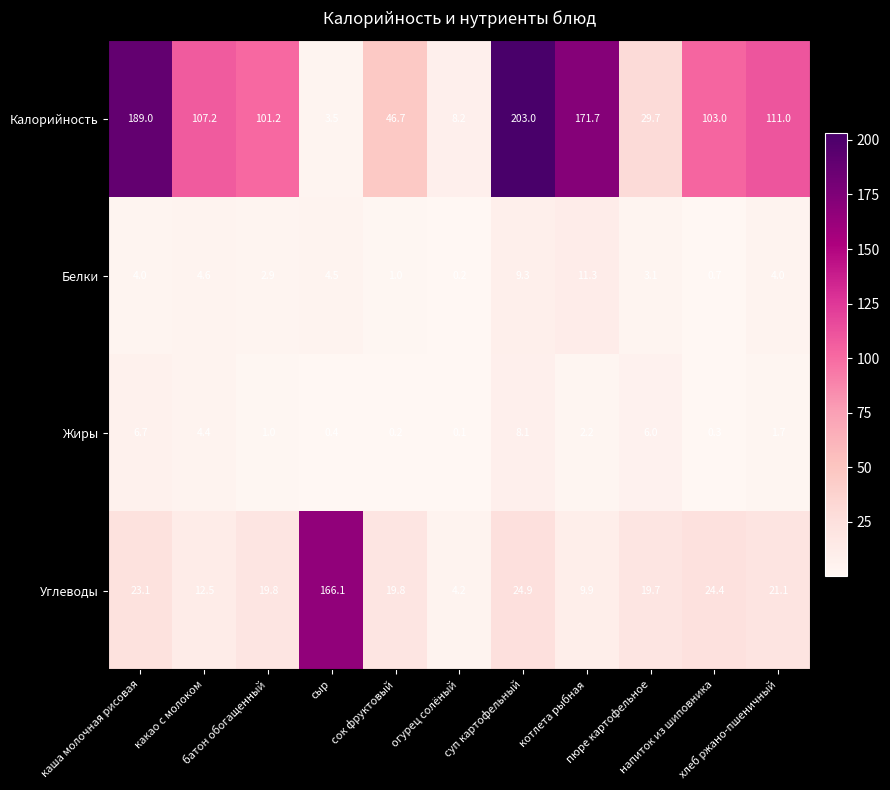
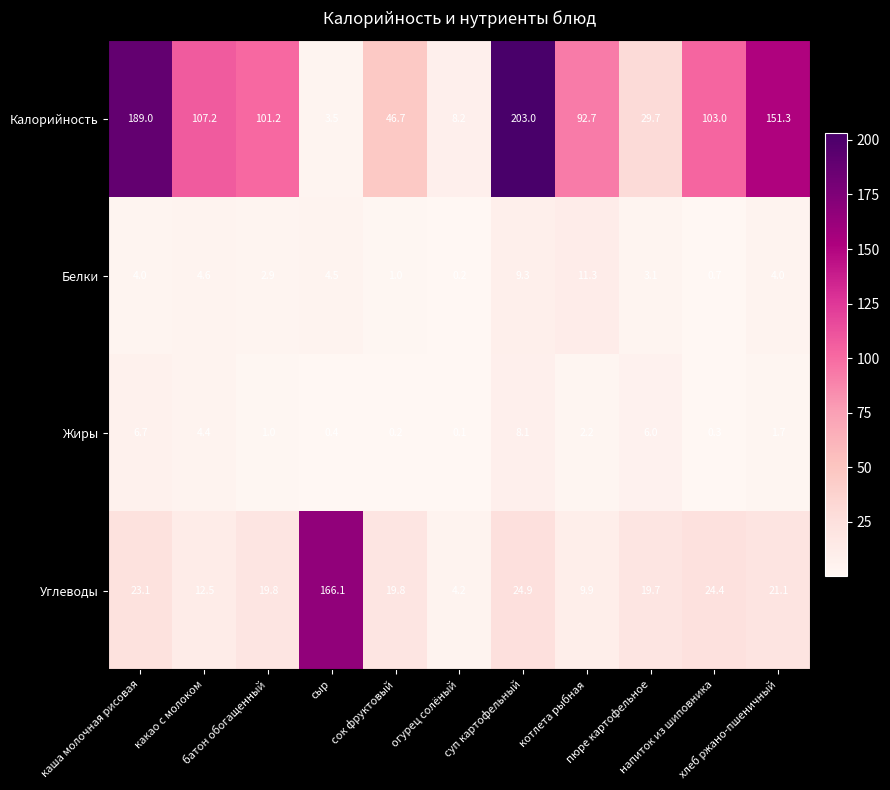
  {
    "Калорийность": {
      "каша молочная рисовая": 189.0,
      "какао с молоком": 107.2,
      "батон обогащенный": 101.2,
      "сок фруктовый": 46.7,
      "суп картофельный": 203.0,
-     "котлета рыбная": 171.7,
+     "котлета рыбная": 92.7,
      "напиток из шиповника": 103.0,
-     "хлеб ржано-пшеничный": 111.0
+     "хлеб ржано-пшеничный": 151.3
    },
    "Углеводы": {
      "сыр": 166.1
    }
  }
